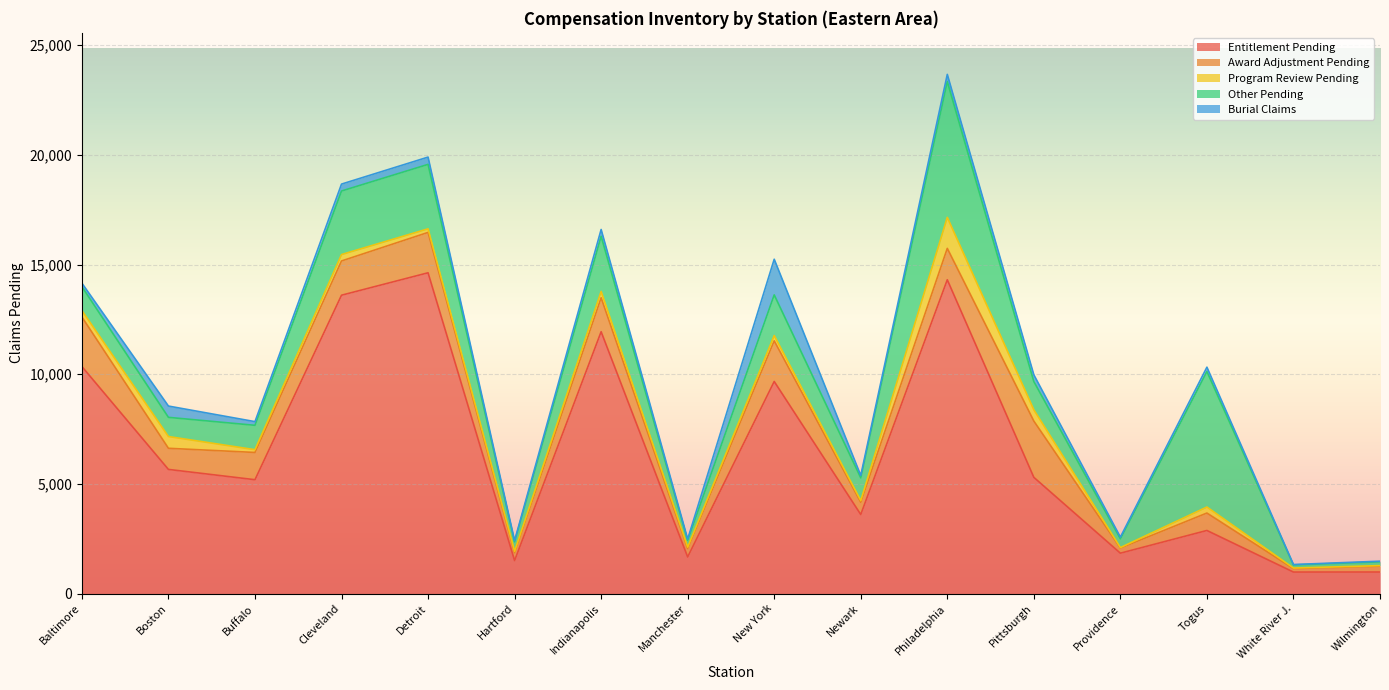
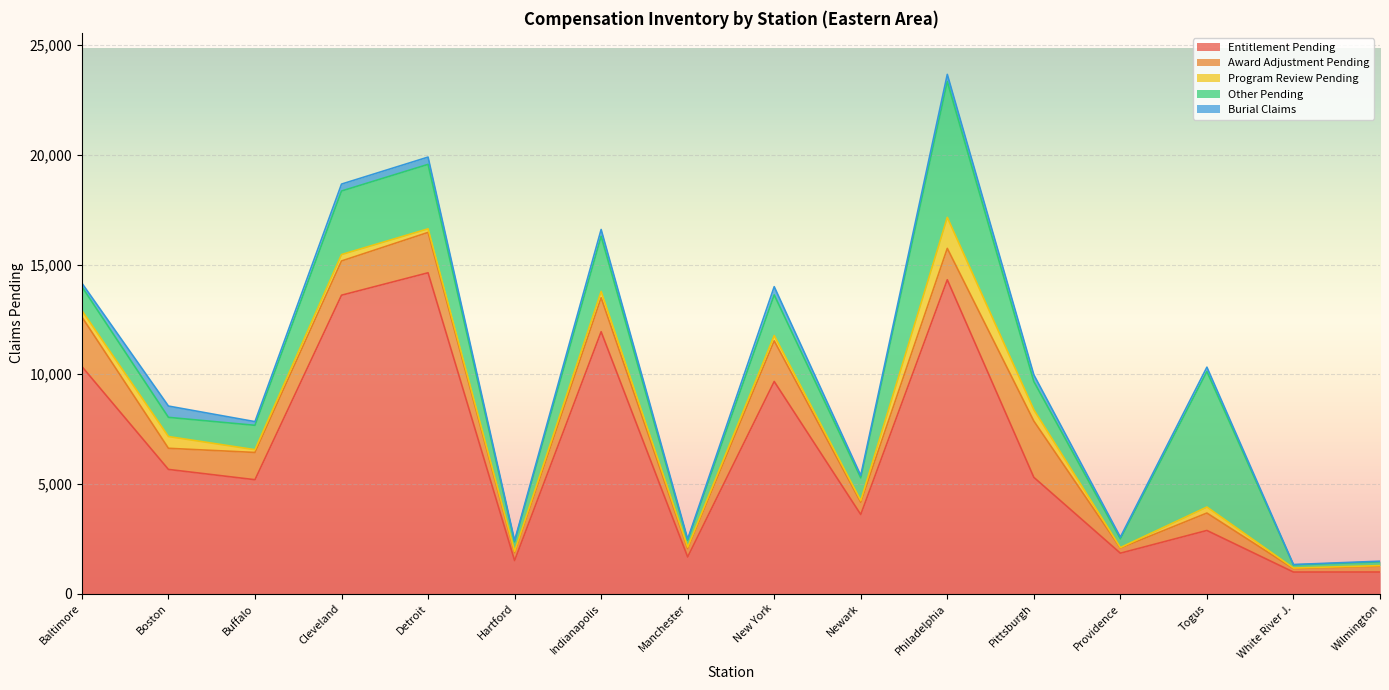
  {
    "Program Review Pending": {
      "Baltimore": "300",
      "Boston": "500",
      "Buffalo": "100",
      "Cleveland": "300",
      "Detroit": "200",
      "Indianapolis": "300",
      "New York": "200",
      "Philadelphia": "1,400",
      "Pittsburgh": "500",
      "Togus": "300"
    },
    "Other Pending": {
      "Baltimore": "1,100",
      "Boston": "900",
      "Buffalo": "1,100",
      "Cleveland": "2,900",
      "Detroit": "2,900",
      "Indianapolis": "2,500",
      "New York": "1,900",
      "Philadelphia": "6,200",
      "Pittsburgh": "1,300",
      "Togus": "6,200"
    },
    "Burial Claims": {
      "Baltimore": "200",
      "Boston": "500",
      "Buffalo": "200",
      "Cleveland": "300",
      "Detroit": "300",
      "Indianapolis": "300",
-     "New York": "1,600",
+     "New York": "400",
      "Philadelphia": "300",
      "Pittsburgh": "300",
      "Togus": "200"
    }
  }
